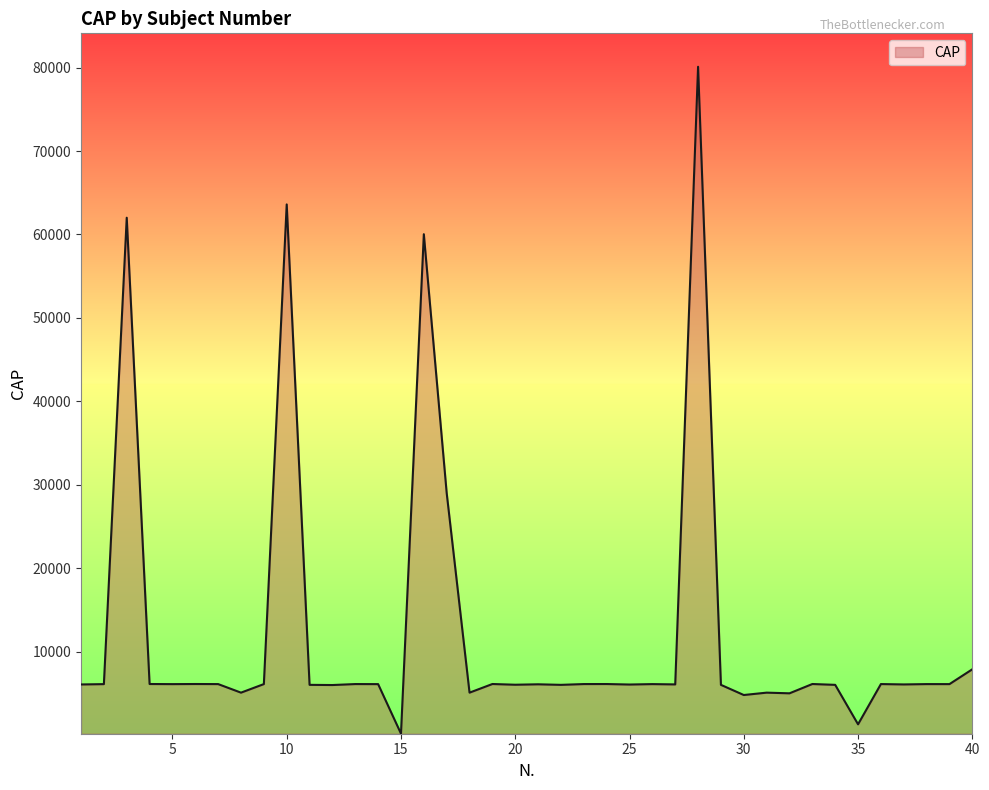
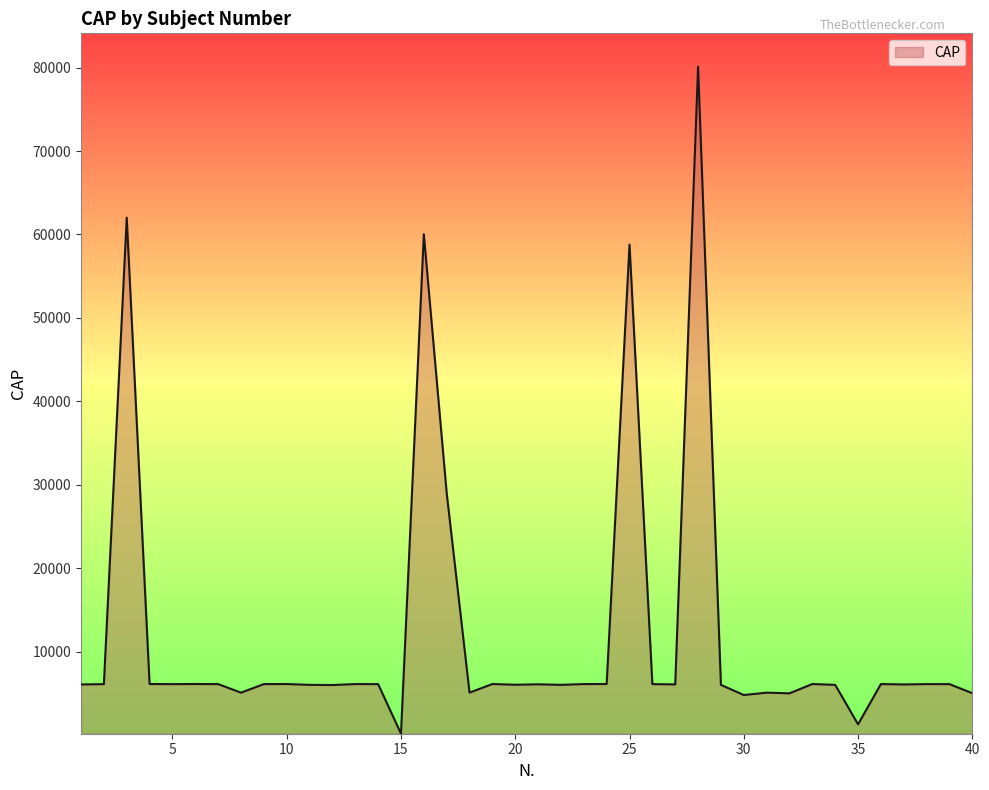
  {
    "5": 6000,
-   "10": 64000,
+   "10": 6000,
    "15": 0,
    "20": 6000,
-   "25": 6000,
+   "25": 59000,
    "30": 5000,
    "35": 1000,
-   "40": 8000
+   "40": 5000
  }
